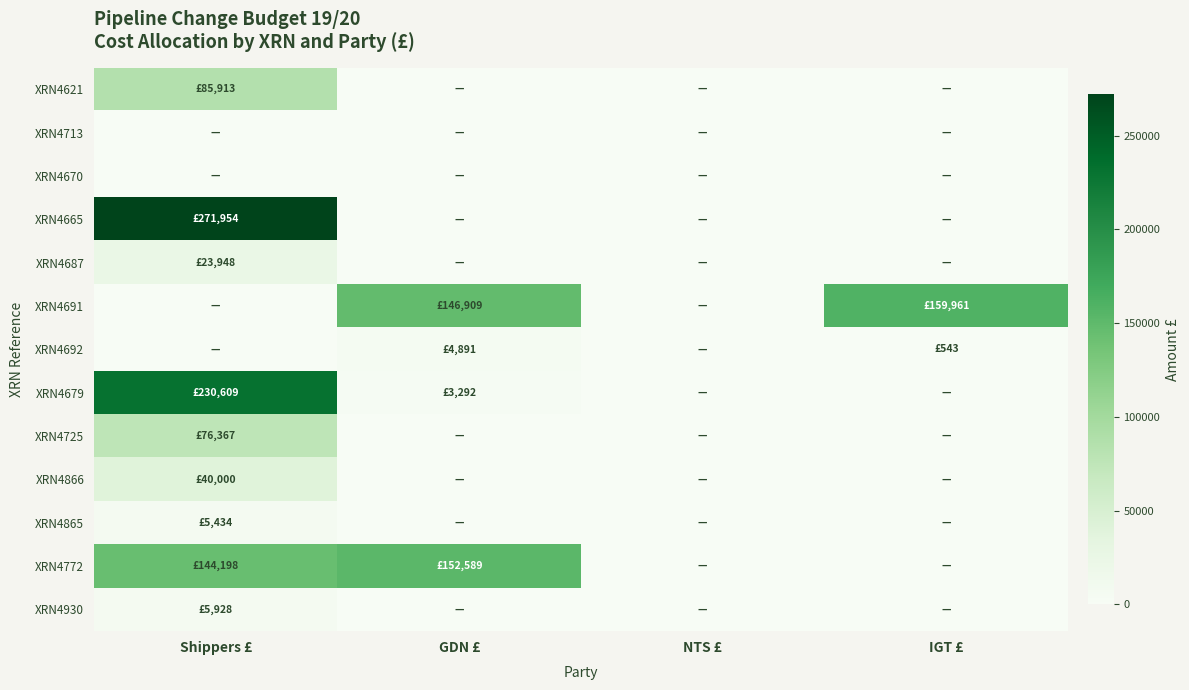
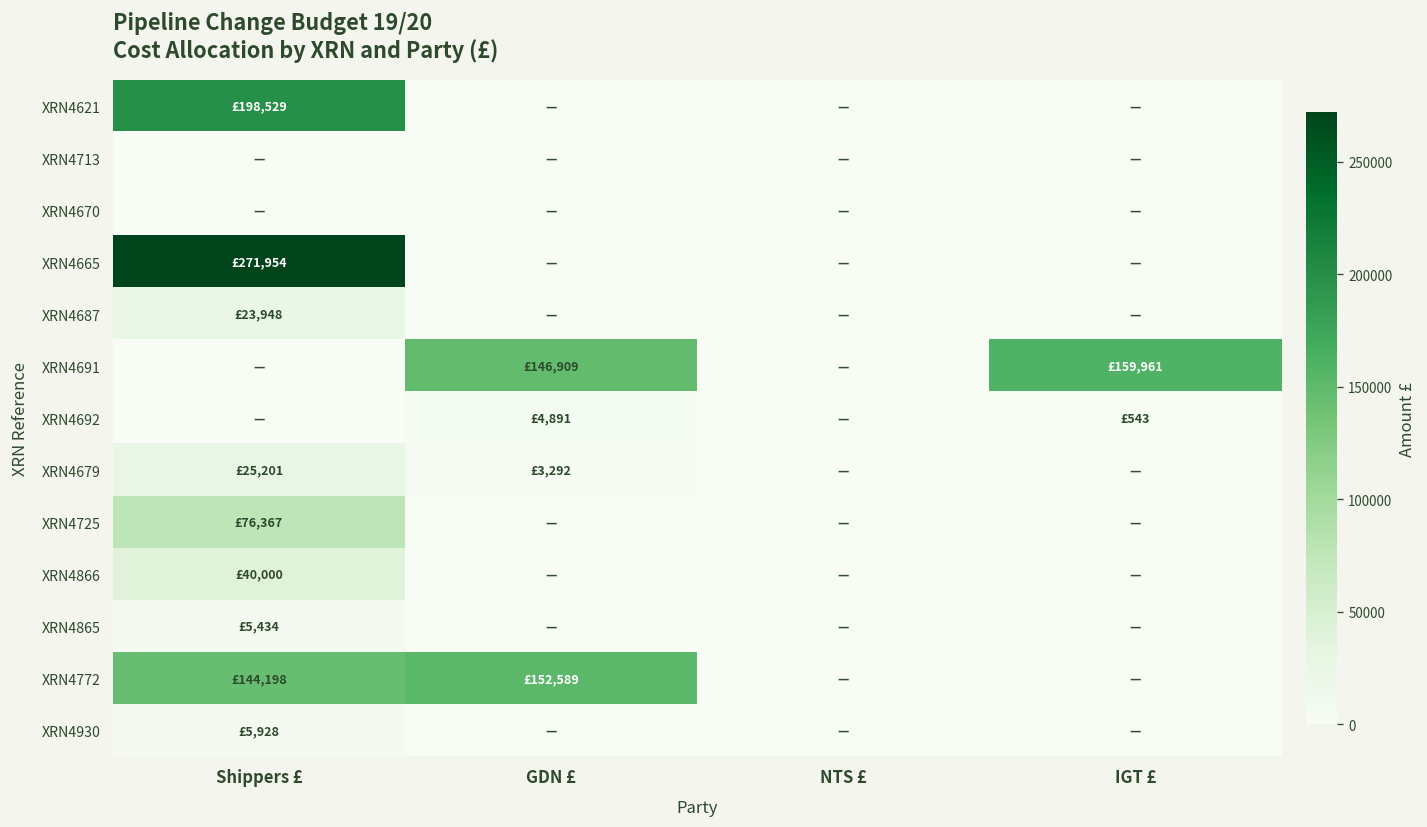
  {
    "XRN4621": {
-     "Shippers £": "£85,913"
+     "Shippers £": "£198,529"
    },
    "XRN4665": {
      "Shippers £": "£271,954"
    },
    "XRN4687": {
      "Shippers £": "£23,948"
    },
    "XRN4691": {
      "GDN £": "£146,909",
      "IGT £": "£159,961"
    },
    "XRN4692": {
      "GDN £": "£4,891",
      "IGT £": "£543"
    },
    "XRN4679": {
-     "Shippers £": "£230,609",
+     "Shippers £": "£25,201",
      "GDN £": "£3,292"
    },
    "XRN4725": {
      "Shippers £": "£76,367"
    },
    "XRN4866": {
      "Shippers £": "£40,000"
    },
    "XRN4865": {
      "Shippers £": "£5,434"
    },
    "XRN4772": {
      "Shippers £": "£144,198",
      "GDN £": "£152,589"
    },
    "XRN4930": {
      "Shippers £": "£5,928"
    }
  }
